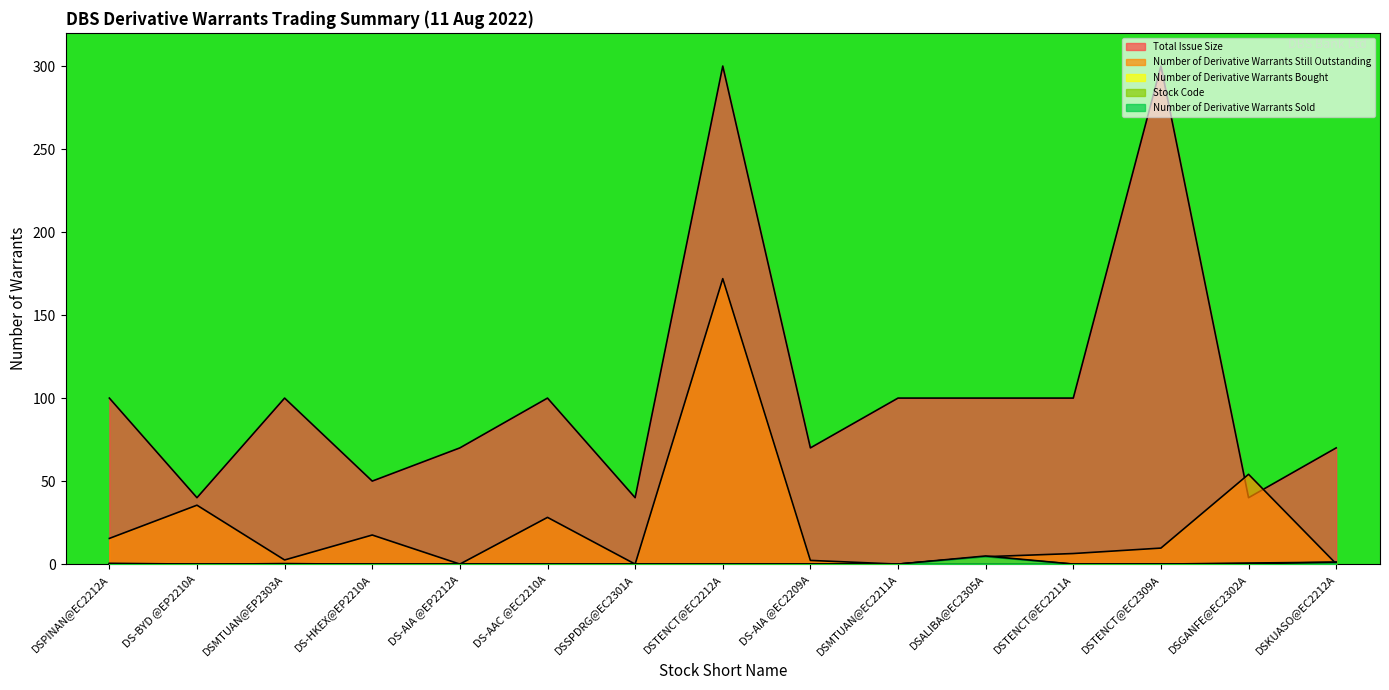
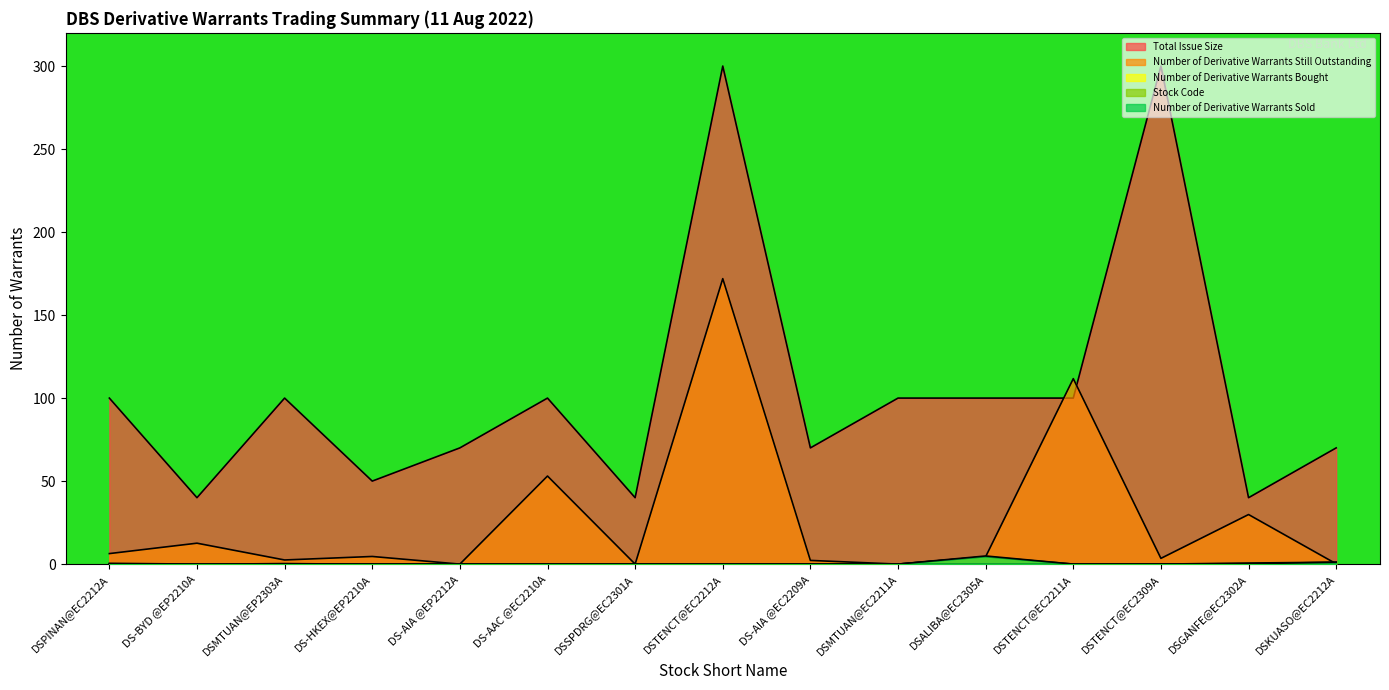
  {
    "Total Issue Size": {
      "DSPINAN@EC2212A": 100,
      "DS-BYD @EP2210A": 40,
      "DSMTUAN@EP2303A": 100,
      "DS-HKEX@EP2210A": 50,
      "DS-AIA @EP2212A": 70,
      "DS-AAC @EC2210A": 100,
      "DSSPDRG@EC2301A": 40,
      "DSTENCT@EC2212A": 300,
      "DS-AIA @EC2209A": 70,
      "DSMTUAN@EC2211A": 100,
      "DSALIBA@EC2305A": 100,
      "DSTENCT@EC2211A": 100,
      "DSGANFE@EC2302A": 40,
      "DSKUASO@EC2212A": 70
    },
    "Number of Derivative Warrants Still Outstanding": {
-     "DSPINAN@EC2212A": 15,
-     "DS-BYD @EP2210A": 35,
+     "DSPINAN@EC2212A": 6,
+     "DS-BYD @EP2210A": 13,
      "DSMTUAN@EP2303A": 2,
-     "DS-HKEX@EP2210A": 18,
-     "DS-AAC @EC2210A": 28,
+     "DS-HKEX@EP2210A": 5,
+     "DS-AAC @EC2210A": 53,
      "DSTENCT@EC2212A": 172,
      "DS-AIA @EC2209A": 2,
-     "DSTENCT@EC2211A": 6,
-     "DSTENCT@EC2309A": 10,
-     "DSGANFE@EC2302A": 54
+     "DSTENCT@EC2211A": 112,
+     "DSTENCT@EC2309A": 3,
+     "DSGANFE@EC2302A": 30
    },
    "Stock Code": {
      "DSALIBA@EC2305A": 0
    }
  }
